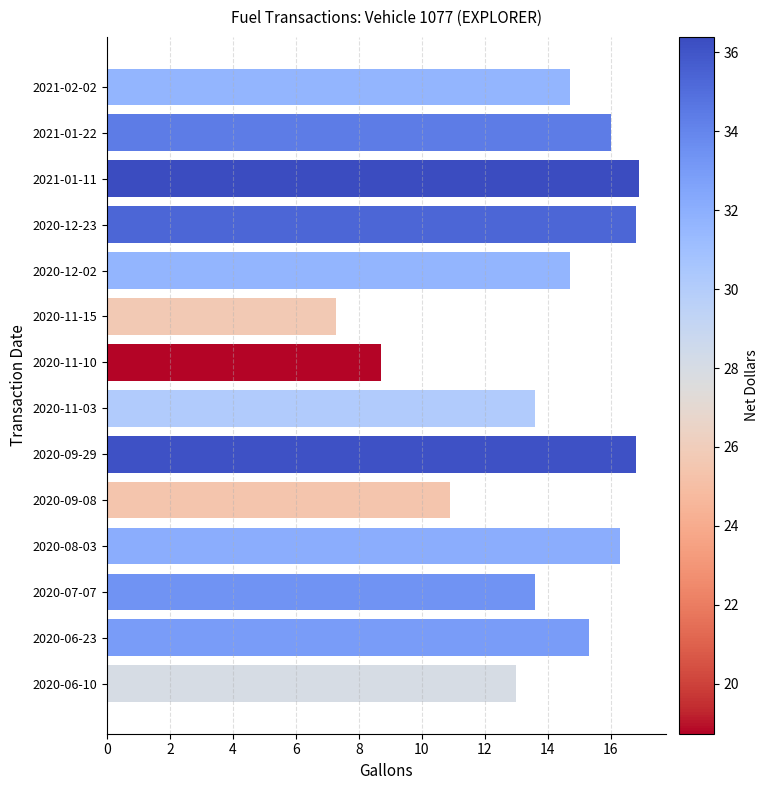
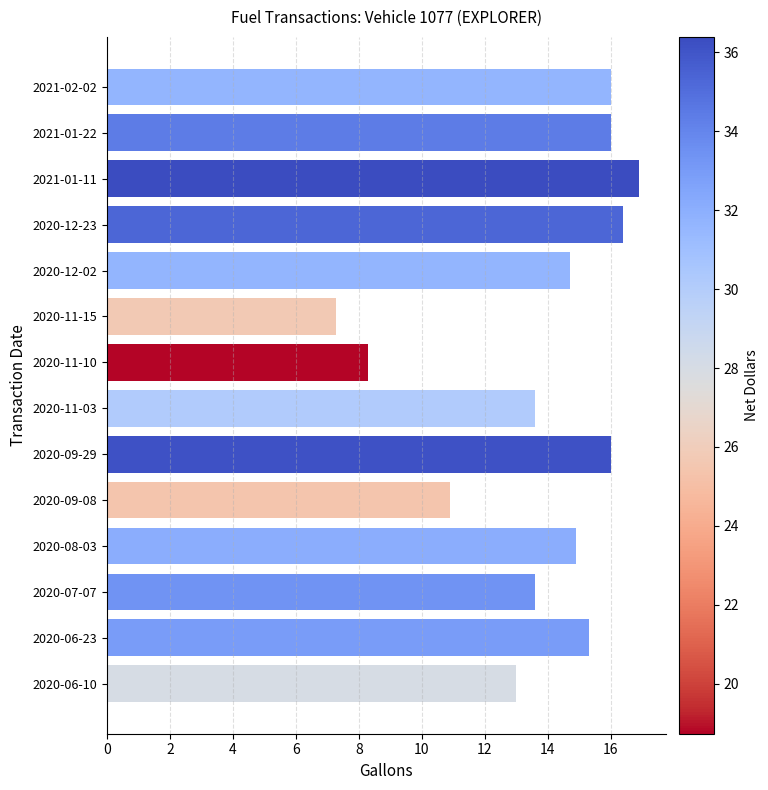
  {
-   "2021-02-02": 14.7,
+   "2021-02-02": 16.0,
    "2021-01-22": 16.0,
    "2021-01-11": 16.9,
-   "2020-12-23": 16.8,
+   "2020-12-23": 16.4,
    "2020-12-02": 14.7,
    "2020-11-15": 7.3,
-   "2020-11-10": 8.7,
+   "2020-11-10": 8.3,
    "2020-11-03": 13.6,
-   "2020-09-29": 16.8,
+   "2020-09-29": 16.0,
    "2020-09-08": 10.9,
-   "2020-08-03": 16.3,
+   "2020-08-03": 14.9,
    "2020-07-07": 13.6,
    "2020-06-23": 15.3,
    "2020-06-10": 13.0
  }
